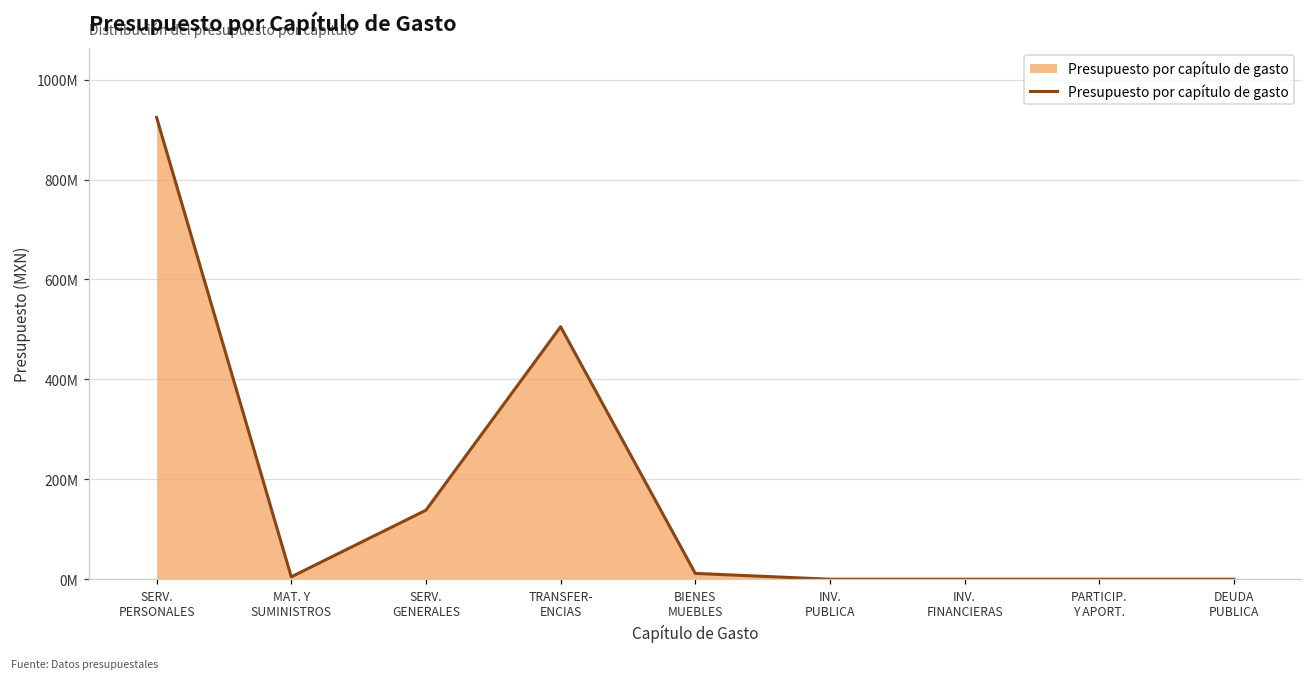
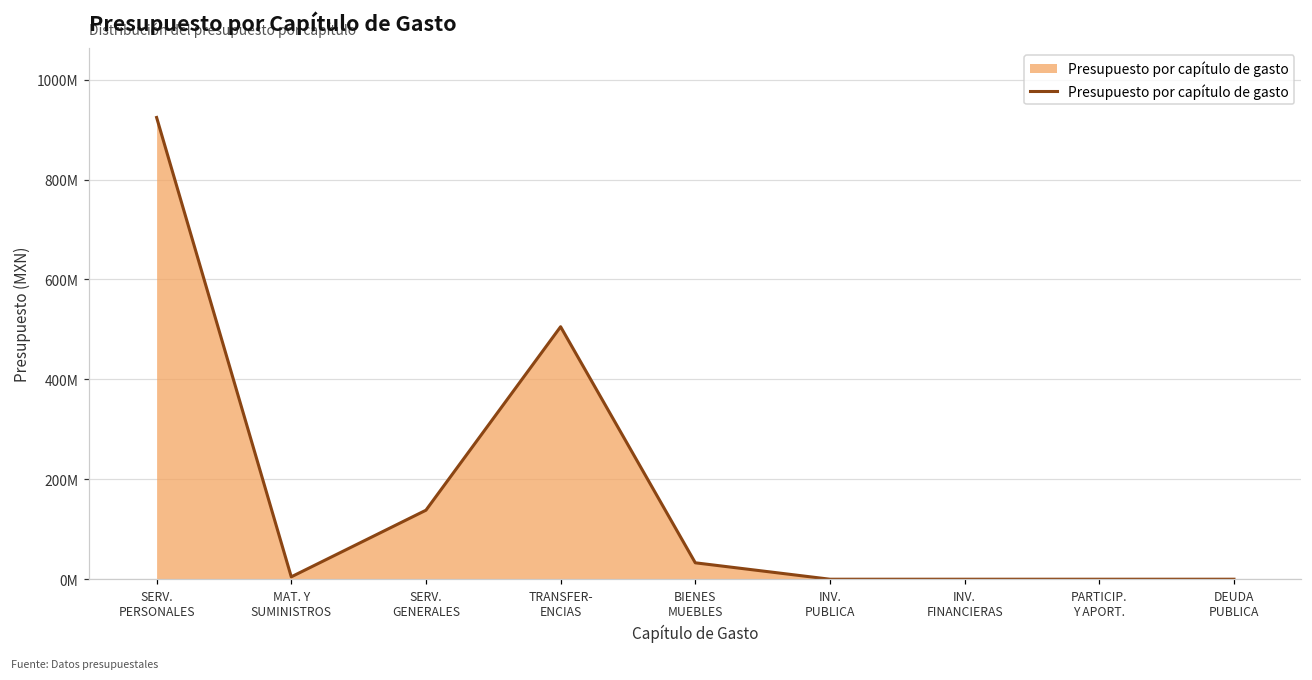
  {
    "SERV. PERSONALES": 920000000,
    "MAT. Y SUMINISTROS": 0,
    "SERV. GENERALES": 140000000,
    "TRANSFER- ENCIAS": 510000000,
-   "BIENES MUEBLES": 10000000,
+   "BIENES MUEBLES": 30000000,
    "INV. PUBLICA": 0,
    "INV. FINANCIERAS": 0,
    "PARTICIP. Y APORT.": 0,
    "DEUDA PUBLICA": 0
  }
